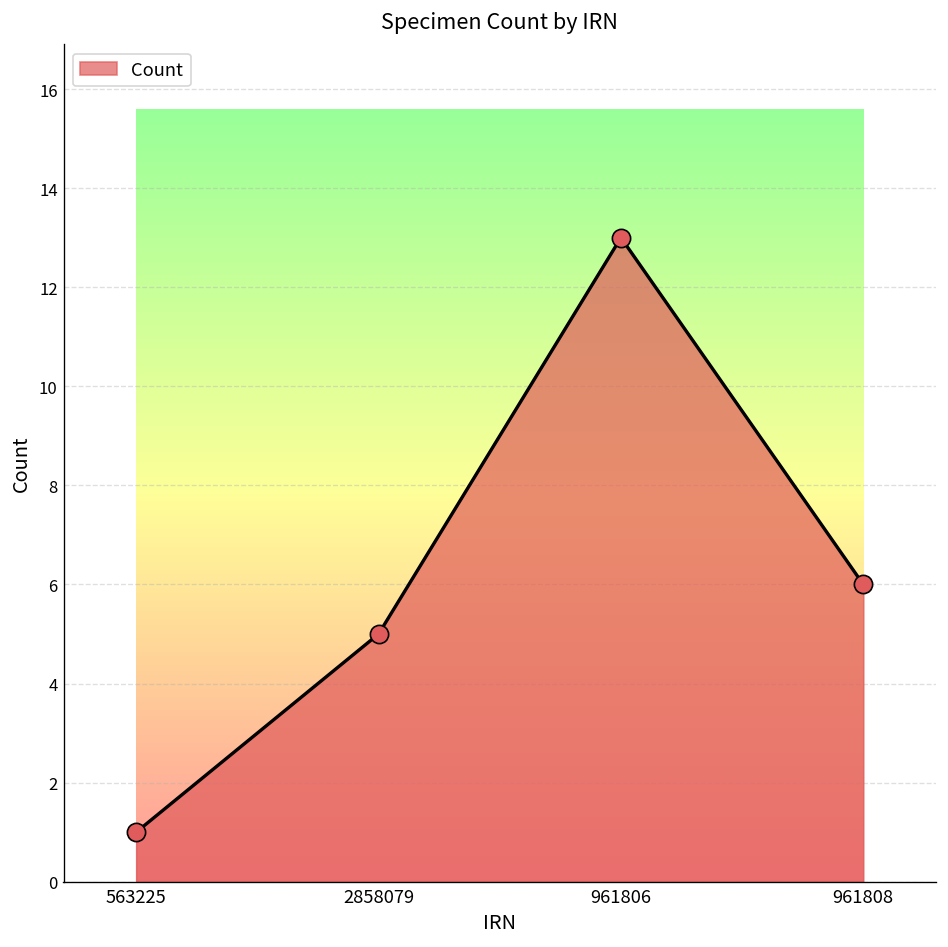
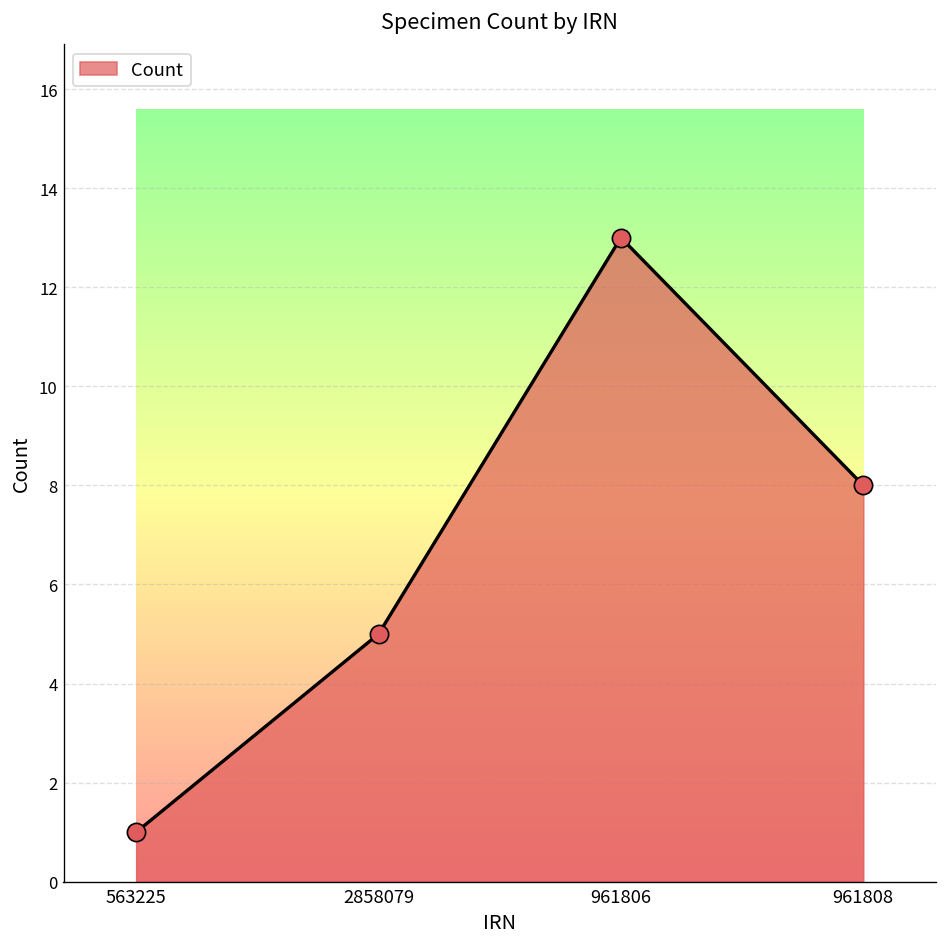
  {
    "563225": 1,
    "2858079": 5,
    "961806": 13,
-   "961808": 6
+   "961808": 8
  }
